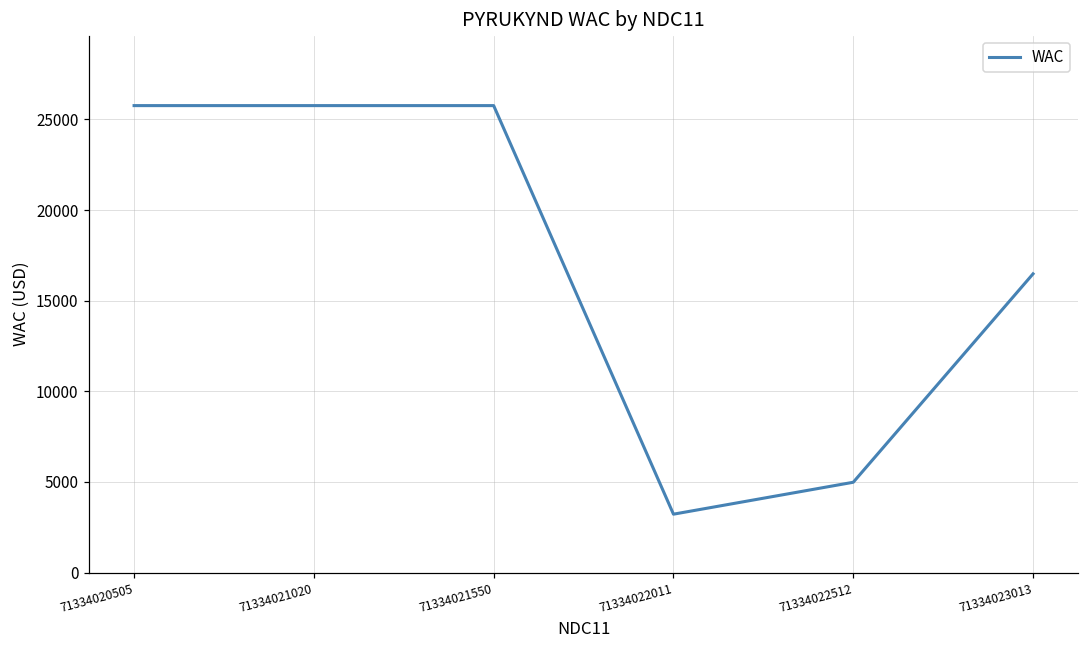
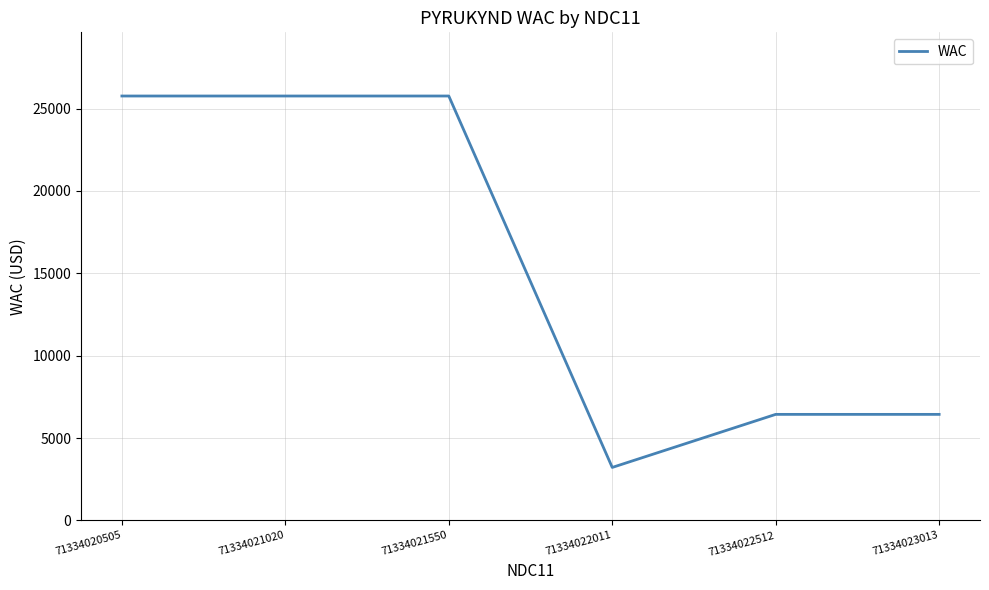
  {
    "71334020505": 25800,
    "71334021020": 25800,
    "71334021550": 25800,
    "71334022011": 3200,
-   "71334022512": 5000,
-   "71334023013": 16500
+   "71334022512": 6400,
+   "71334023013": 6400
  }
